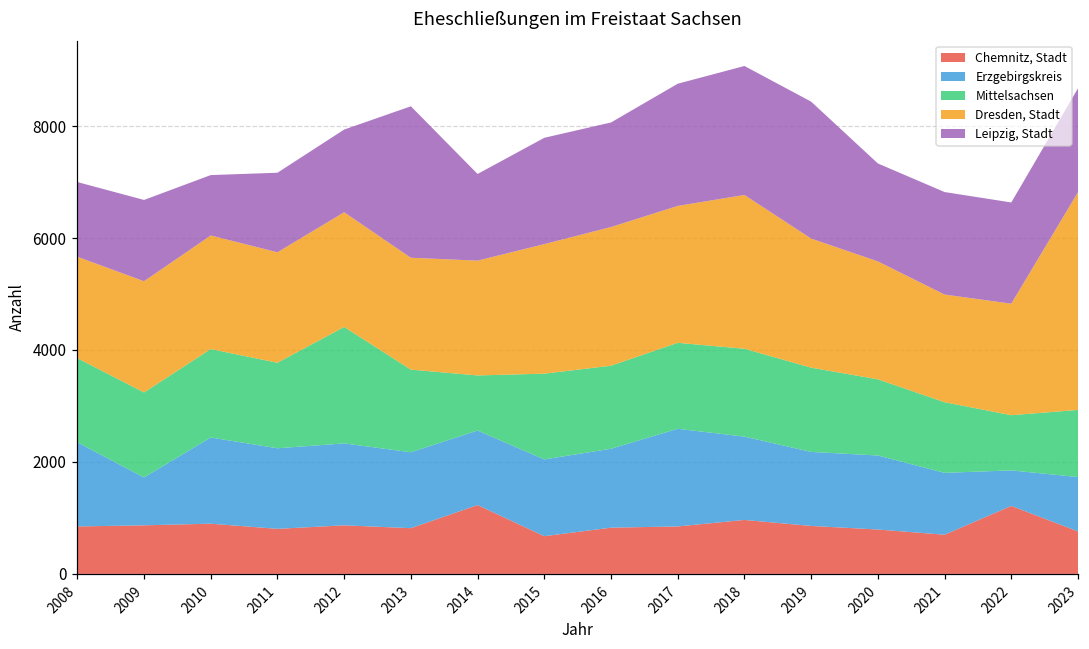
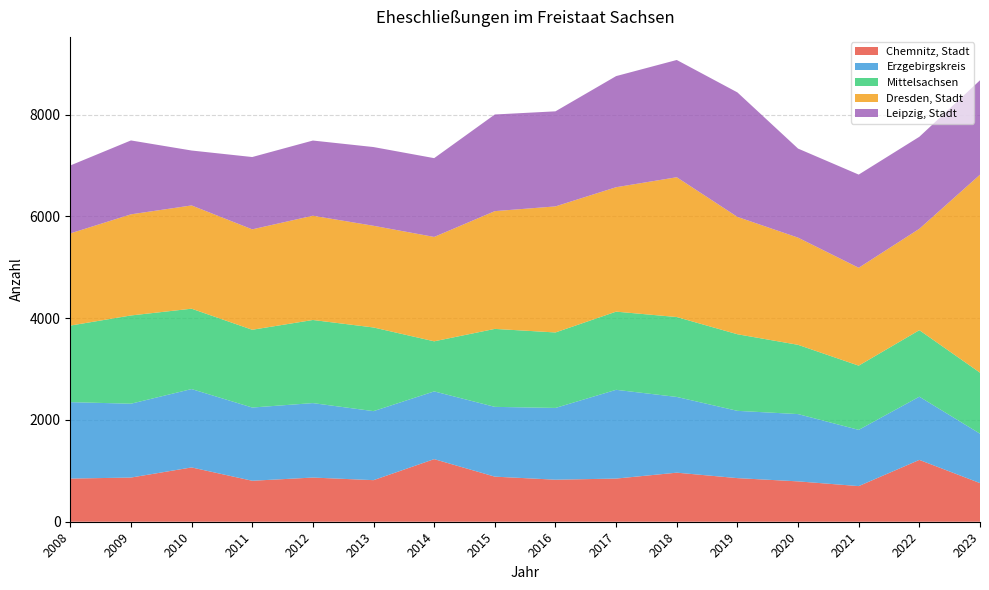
  {
    "Chemnitz, Stadt": {
      "2008": 800,
      "2009": 900,
-     "2010": 900,
+     "2010": 1100,
      "2011": 800,
      "2012": 900,
      "2013": 800,
      "2014": 1200,
-     "2015": 700,
+     "2015": 900,
      "2016": 800,
      "2017": 800,
      "2018": 1000,
      "2019": 900,
      "2020": 800,
      "2021": 700,
      "2022": 1200,
      "2023": 800
    },
    "Erzgebirgskreis": {
      "2008": 1500,
-     "2009": 900,
+     "2009": 1500,
      "2010": 1500,
      "2011": 1400,
      "2012": 1500,
      "2013": 1400,
      "2014": 1300,
      "2015": 1400,
      "2016": 1400,
      "2017": 1700,
      "2018": 1500,
      "2019": 1300,
      "2020": 1300,
      "2021": 1100,
-     "2022": 600,
+     "2022": 1200,
      "2023": 1000
    },
    "Mittelsachsen": {
      "2008": 1500,
-     "2009": 1500,
+     "2009": 1700,
      "2010": 1600,
      "2011": 1500,
-     "2012": 2100,
-     "2013": 1500,
+     "2012": 1600,
+     "2013": 1600,
      "2014": 1000,
      "2015": 1500,
      "2016": 1500,
      "2017": 1500,
      "2018": 1600,
      "2019": 1500,
      "2020": 1400,
      "2021": 1300,
-     "2022": 1000,
+     "2022": 1300,
      "2023": 1200
    },
    "Dresden, Stadt": {
      "2008": 1800,
      "2009": 2000,
      "2010": 2000,
      "2011": 2000,
      "2012": 2000,
      "2013": 2000,
      "2014": 2100,
      "2015": 2300,
      "2016": 2500,
      "2017": 2400,
      "2018": 2700,
      "2019": 2300,
      "2020": 2100,
      "2021": 1900,
      "2022": 2000,
      "2023": 3900
    },
    "Leipzig, Stadt": {
      "2008": 1300,
      "2009": 1500,
      "2010": 1100,
      "2011": 1400,
      "2012": 1500,
-     "2013": 2700,
+     "2013": 1500,
      "2014": 1500,
      "2015": 1900,
      "2016": 1900,
      "2017": 2200,
      "2018": 2300,
      "2019": 2400,
      "2020": 1800,
      "2021": 1800,
      "2022": 1800,
      "2023": 1900
    }
  }
